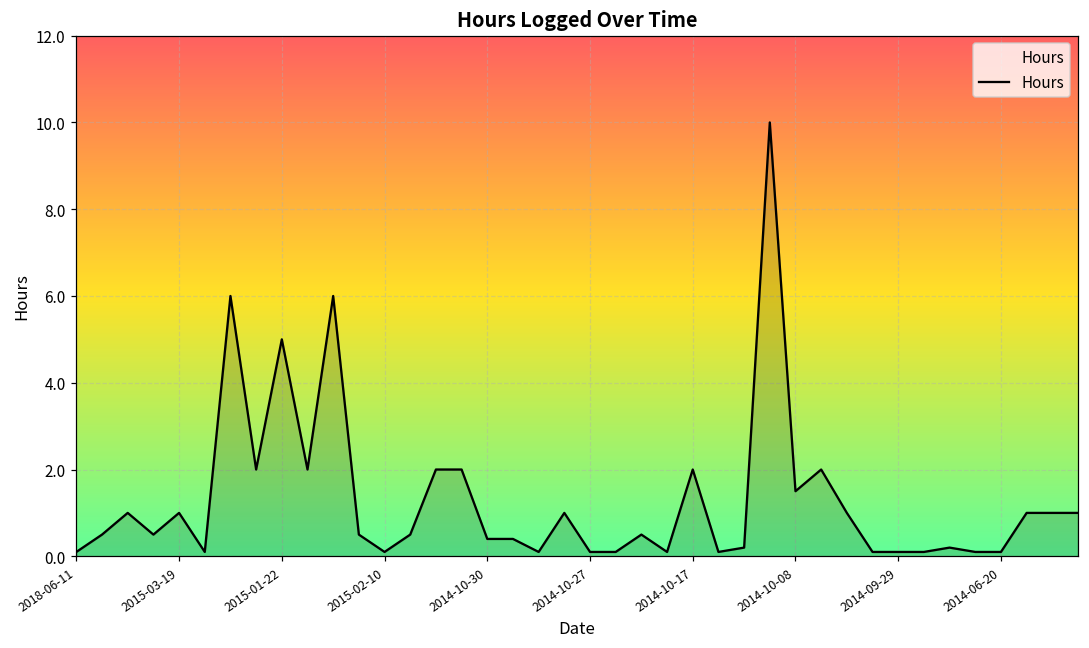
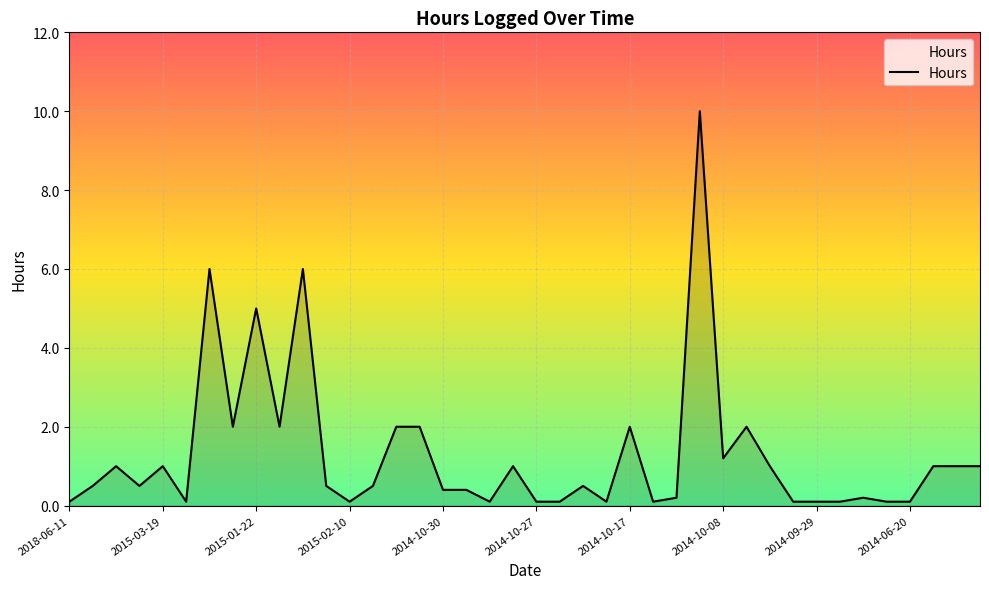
  {
    "2018-06-11": 0.1,
    "2015-02-10": 0.1,
-   "2014-10-08": 1.5,
+   "2014-10-08": 1.2,
    "2014-09-29": 0.1
  }
